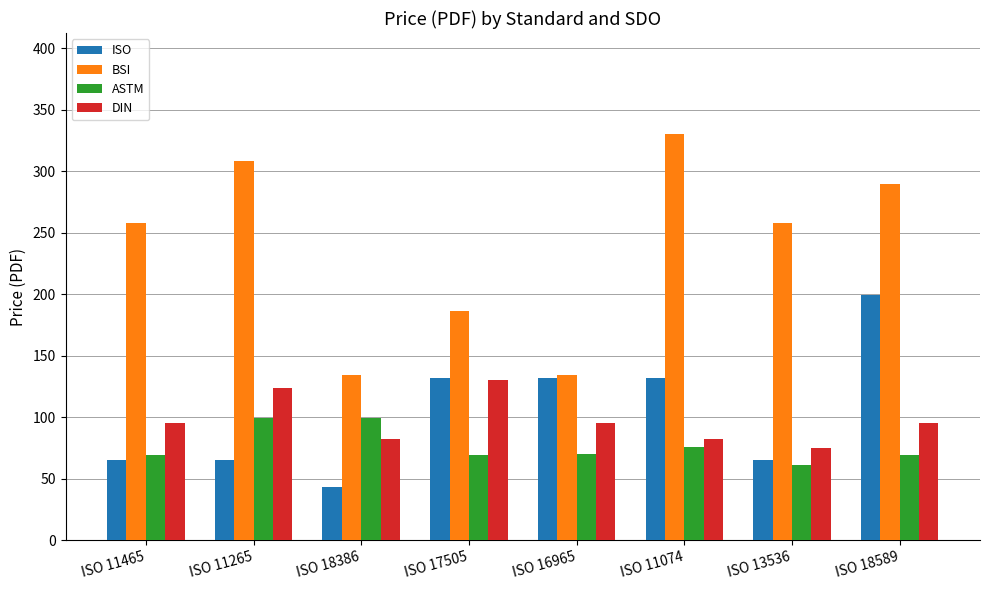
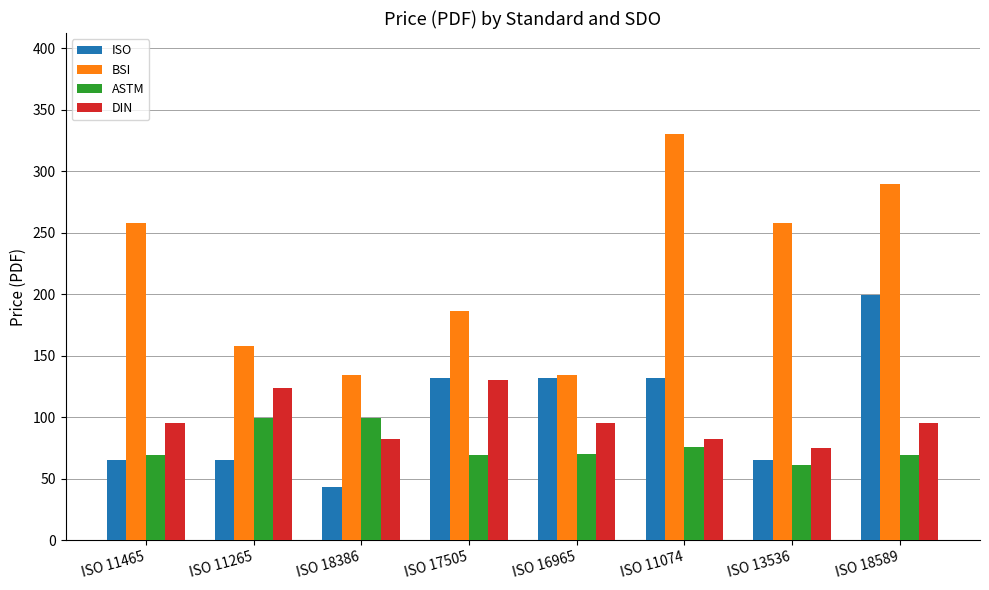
  {
    "ISO": {
      "ISO 11465": 65,
      "ISO 11265": 65,
      "ISO 18386": 43,
      "ISO 17505": 132,
      "ISO 16965": 132,
      "ISO 11074": 132,
      "ISO 13536": 65,
      "ISO 18589": 199
    },
    "BSI": {
      "ISO 11465": 258,
-     "ISO 11265": 308,
+     "ISO 11265": 158,
      "ISO 18386": 134,
      "ISO 17505": 187,
      "ISO 16965": 134,
      "ISO 11074": 330,
      "ISO 13536": 258,
      "ISO 18589": 290
    },
    "ASTM": {
      "ISO 11465": 69,
      "ISO 11265": 99,
      "ISO 18386": 99,
      "ISO 17505": 69,
      "ISO 16965": 70,
      "ISO 11074": 76,
      "ISO 13536": 61,
      "ISO 18589": 69
    },
    "DIN": {
      "ISO 11465": 95,
      "ISO 11265": 124,
      "ISO 18386": 82,
      "ISO 17505": 130,
      "ISO 16965": 95,
      "ISO 11074": 82,
      "ISO 13536": 75,
      "ISO 18589": 95
    }
  }
